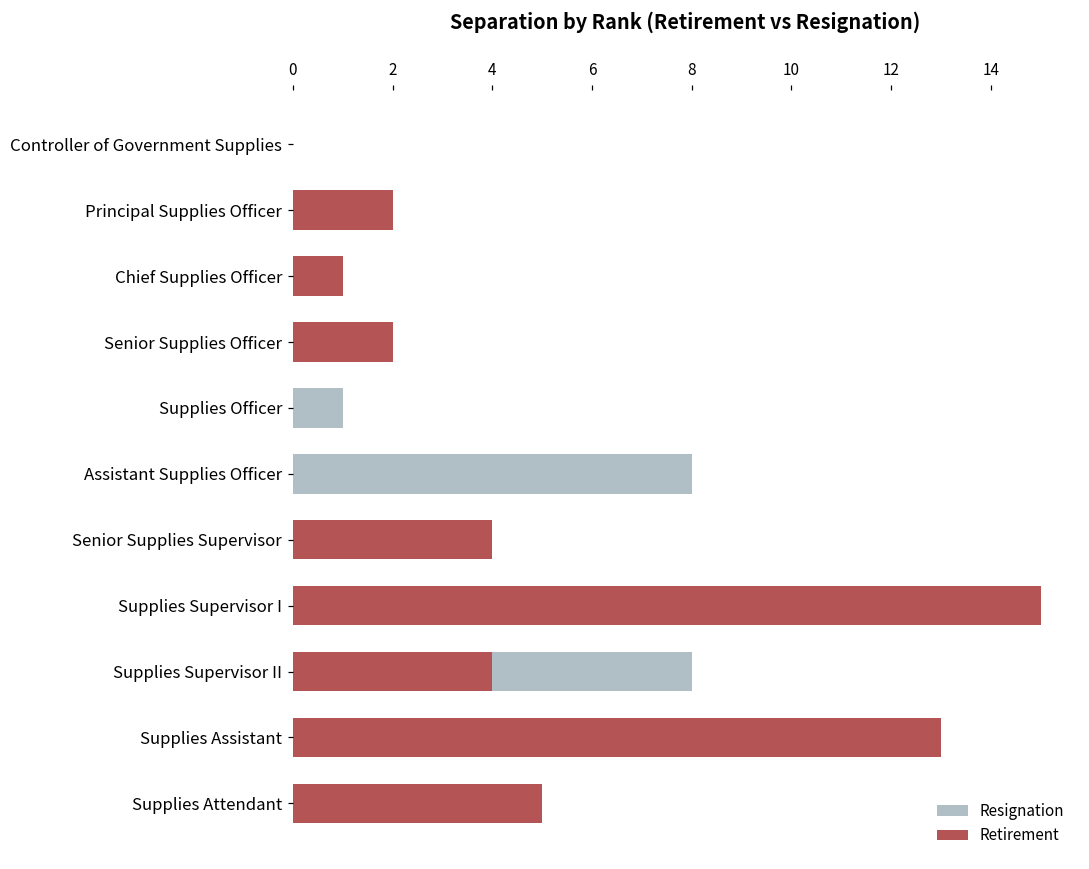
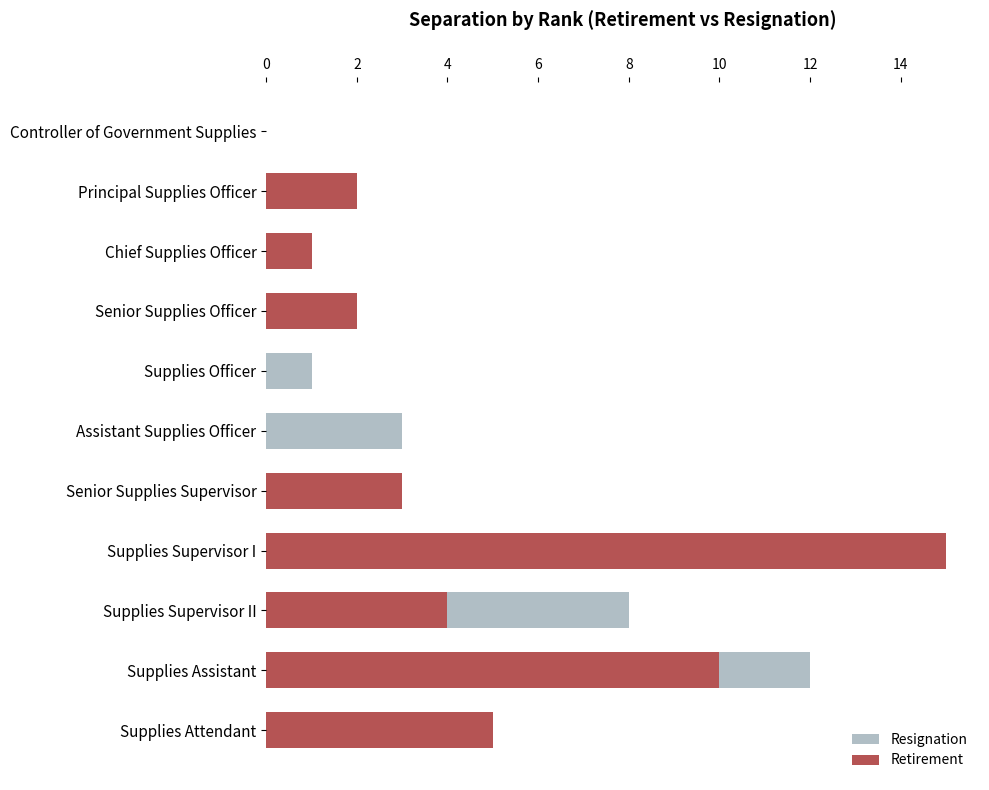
  {
    "Resignation": {
      "Controller of Government Supplies": 0,
      "Principal Supplies Officer": 0,
      "Chief Supplies Officer": 0,
      "Senior Supplies Officer": 0,
      "Supplies Officer": 1,
-     "Assistant Supplies Officer": 8,
+     "Assistant Supplies Officer": 3,
      "Senior Supplies Supervisor": 0,
      "Supplies Supervisor I": 0,
      "Supplies Supervisor II": 8,
-     "Supplies Assistant": 11,
+     "Supplies Assistant": 12,
      "Supplies Attendant": 0
    },
    "Retirement": {
      "Controller of Government Supplies": 0,
      "Principal Supplies Officer": 2,
      "Chief Supplies Officer": 1,
      "Senior Supplies Officer": 2,
      "Supplies Officer": 0,
      "Assistant Supplies Officer": 0,
-     "Senior Supplies Supervisor": 4,
+     "Senior Supplies Supervisor": 3,
      "Supplies Supervisor I": 15,
-     "Supplies Assistant": 13,
+     "Supplies Assistant": 10,
      "Supplies Attendant": 5
    }
  }
